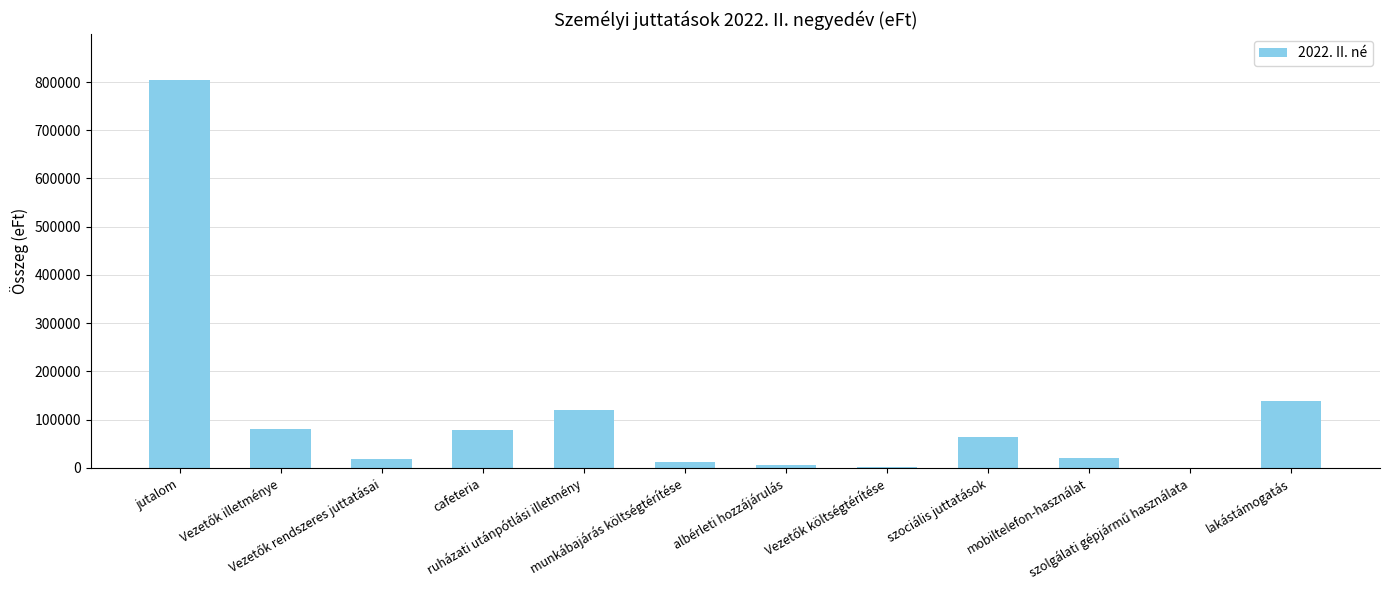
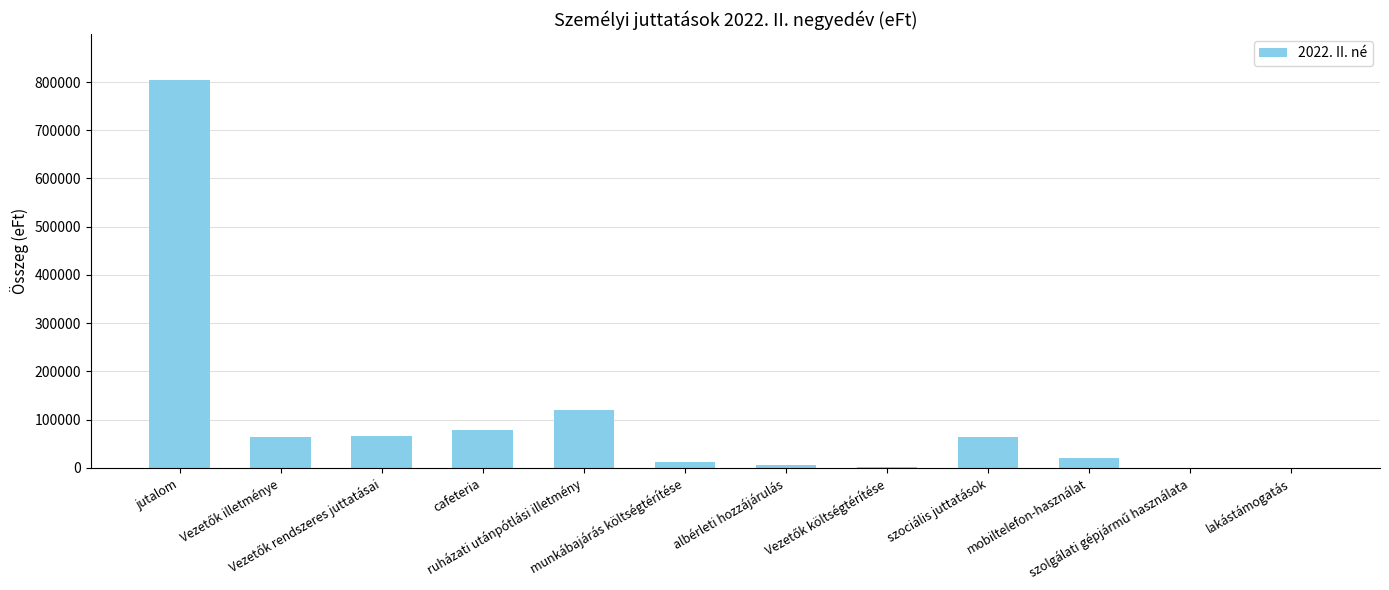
  {
    "jutalom": 800000,
-   "Vezetők illetménye": 80000,
-   "Vezetők rendszeres juttatásai": 20000,
+   "Vezetők illetménye": 60000,
+   "Vezetők rendszeres juttatásai": 70000,
    "cafeteria": 80000,
    "ruházati utánpótlási illetmény": 120000,
    "munkábajárás költségtérítése": 10000,
    "albérleti hozzájárulás": 10000,
    "szociális juttatások": 60000,
    "mobiltelefon-használat": 20000,
    "szolgálati gépjármű használata": 0,
-   "lakástámogatás": 140000
+   "lakástámogatás": 0
  }
